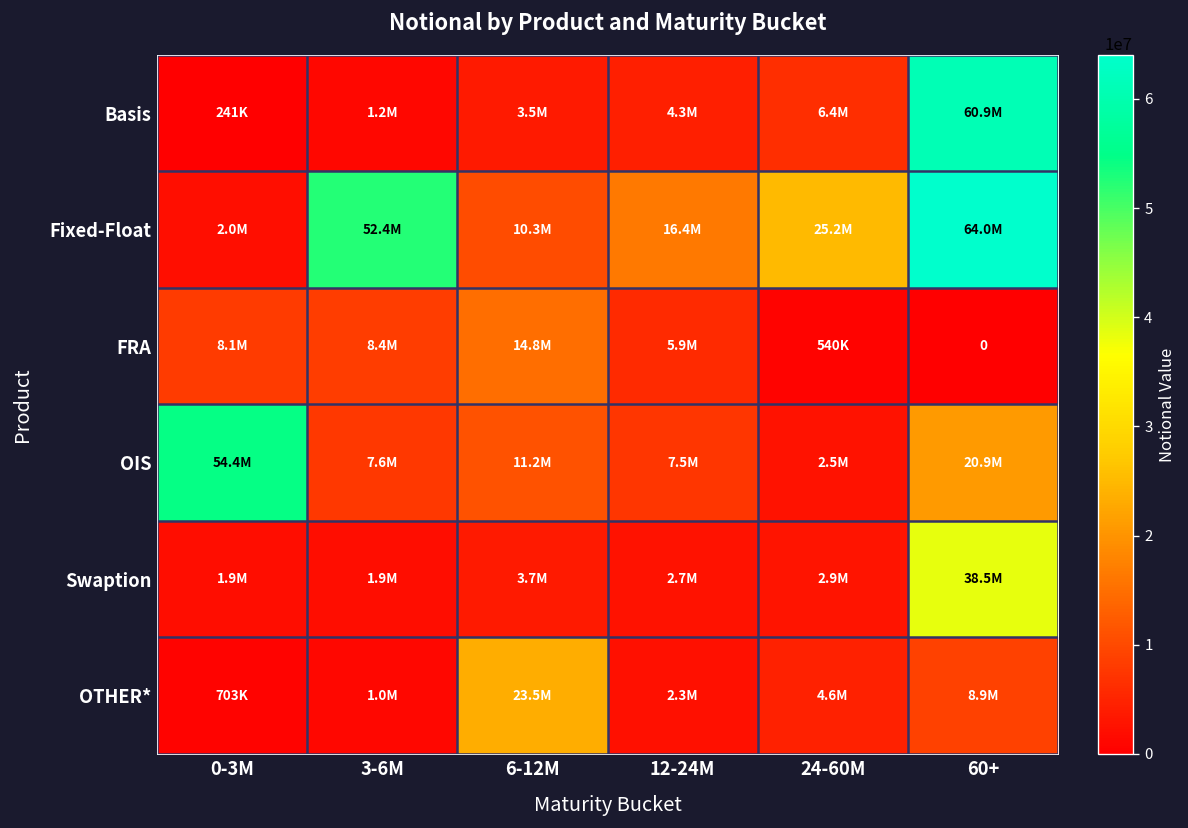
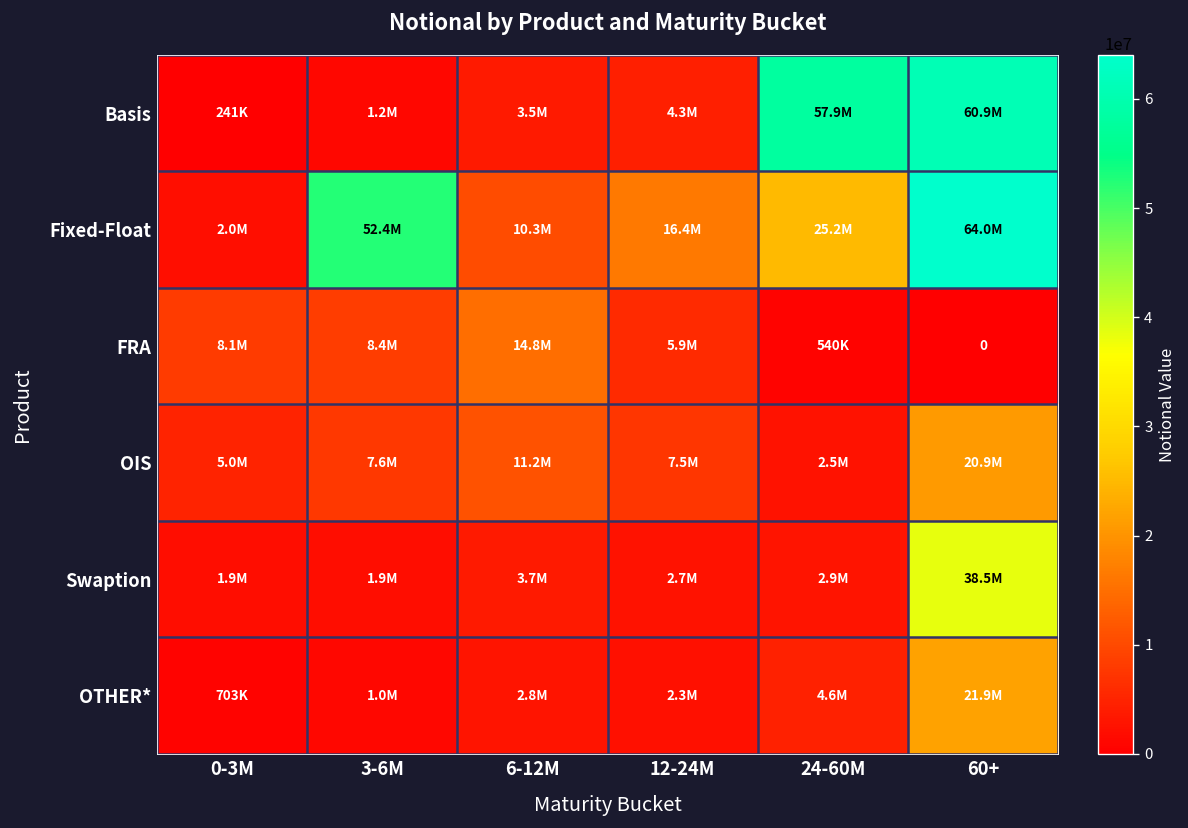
  {
    "Basis": {
      "0-3M": "241K",
      "3-6M": "1.2M",
      "6-12M": "3.5M",
      "12-24M": "4.3M",
-     "24-60M": "6.4M",
+     "24-60M": "57.9M",
      "60+": "60.9M"
    },
    "Fixed-Float": {
      "0-3M": "2.0M",
      "3-6M": "52.4M",
      "6-12M": "10.3M",
      "12-24M": "16.4M",
      "24-60M": "25.2M",
      "60+": "64.0M"
    },
    "FRA": {
      "0-3M": "8.1M",
      "3-6M": "8.4M",
      "6-12M": "14.8M",
      "12-24M": "5.9M",
      "24-60M": "540K",
      "60+": "0"
    },
    "OIS": {
-     "0-3M": "54.4M",
+     "0-3M": "5.0M",
      "3-6M": "7.6M",
      "6-12M": "11.2M",
      "12-24M": "7.5M",
      "24-60M": "2.5M",
      "60+": "20.9M"
    },
    "Swaption": {
      "0-3M": "1.9M",
      "3-6M": "1.9M",
      "6-12M": "3.7M",
      "12-24M": "2.7M",
      "24-60M": "2.9M",
      "60+": "38.5M"
    },
    "OTHER*": {
      "0-3M": "703K",
      "3-6M": "1.0M",
-     "6-12M": "23.5M",
+     "6-12M": "2.8M",
      "12-24M": "2.3M",
      "24-60M": "4.6M",
-     "60+": "8.9M"
+     "60+": "21.9M"
    }
  }
